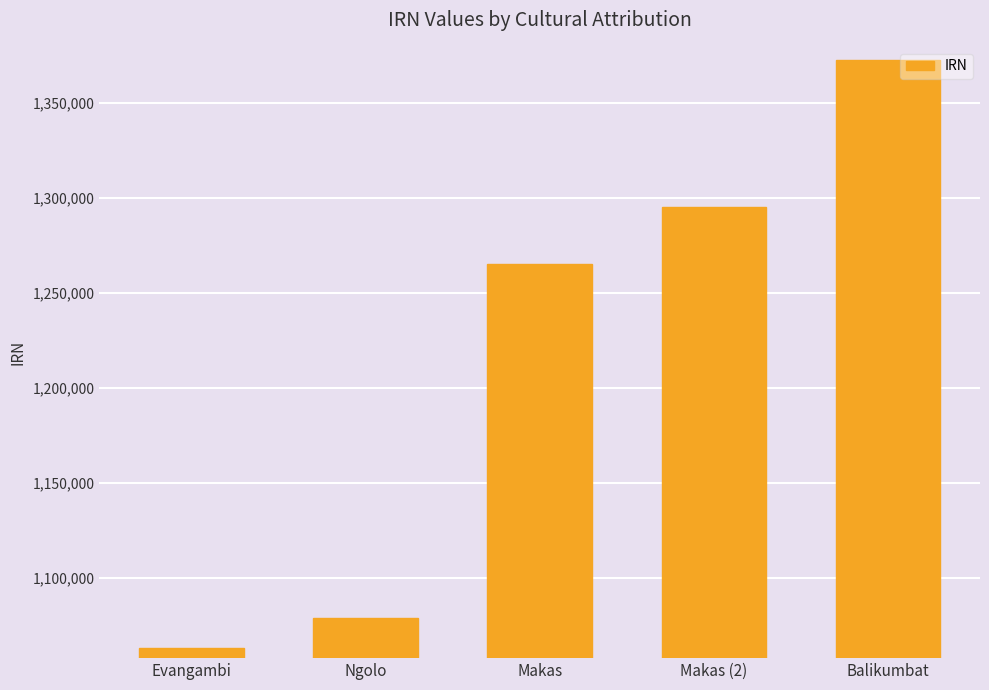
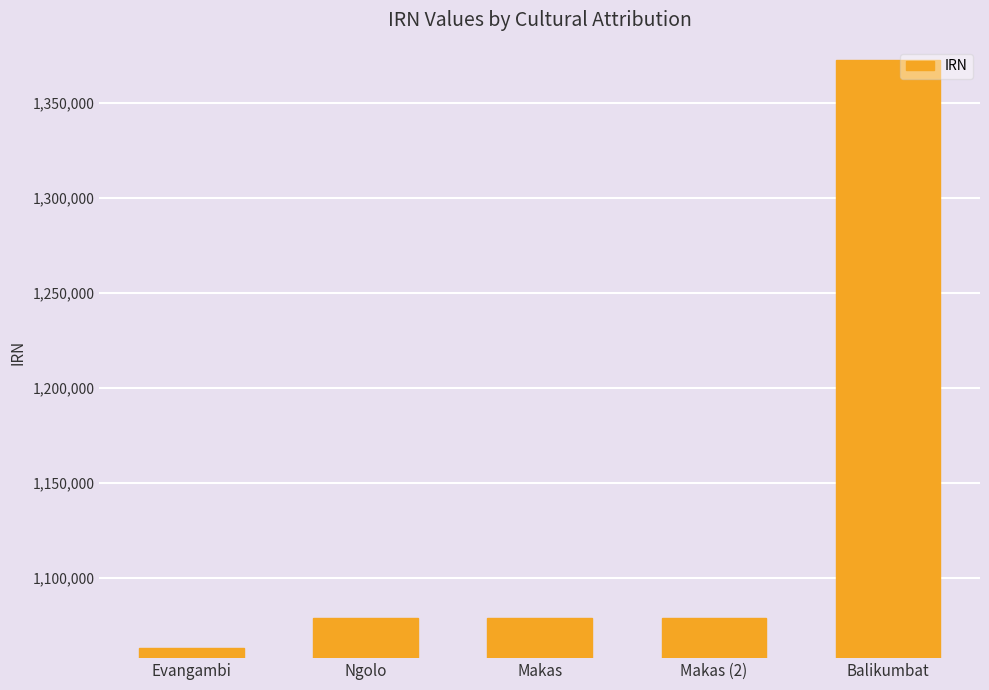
  {
    "Evangambi": "1,063,000",
    "Ngolo": "1,079,000",
-   "Makas": "1,265,000",
-   "Makas (2)": "1,295,000",
+   "Makas": "1,079,000",
+   "Makas (2)": "1,079,000",
    "Balikumbat": "1,373,000"
  }
